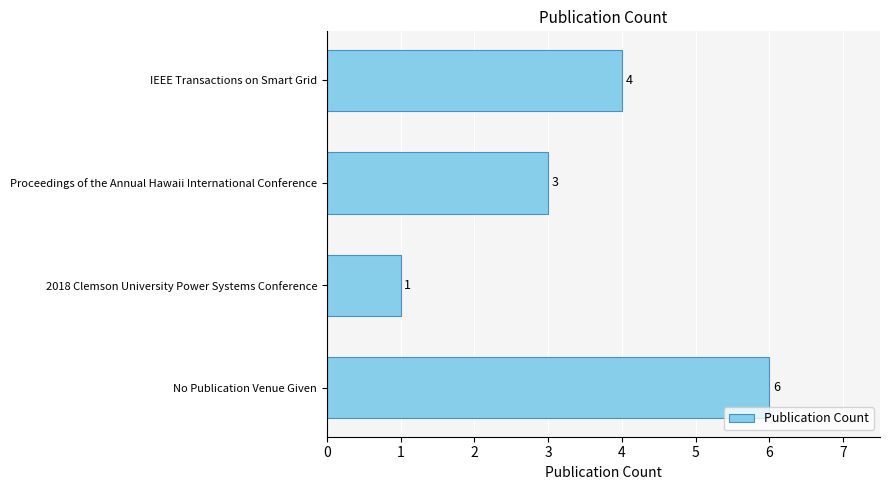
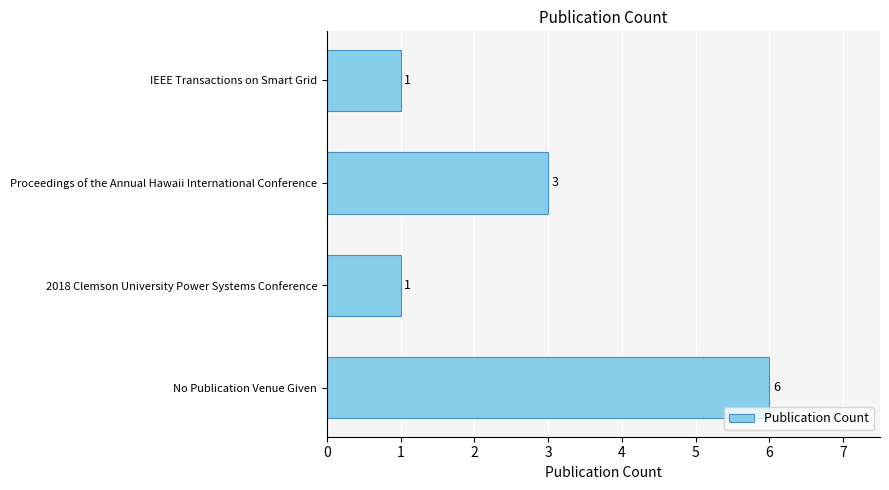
  {
-   "IEEE Transactions on Smart Grid": 4,
+   "IEEE Transactions on Smart Grid": 1,
    "Proceedings of the Annual Hawaii International Conference": 3,
    "2018 Clemson University Power Systems Conference": 1,
    "No Publication Venue Given": 6
  }
